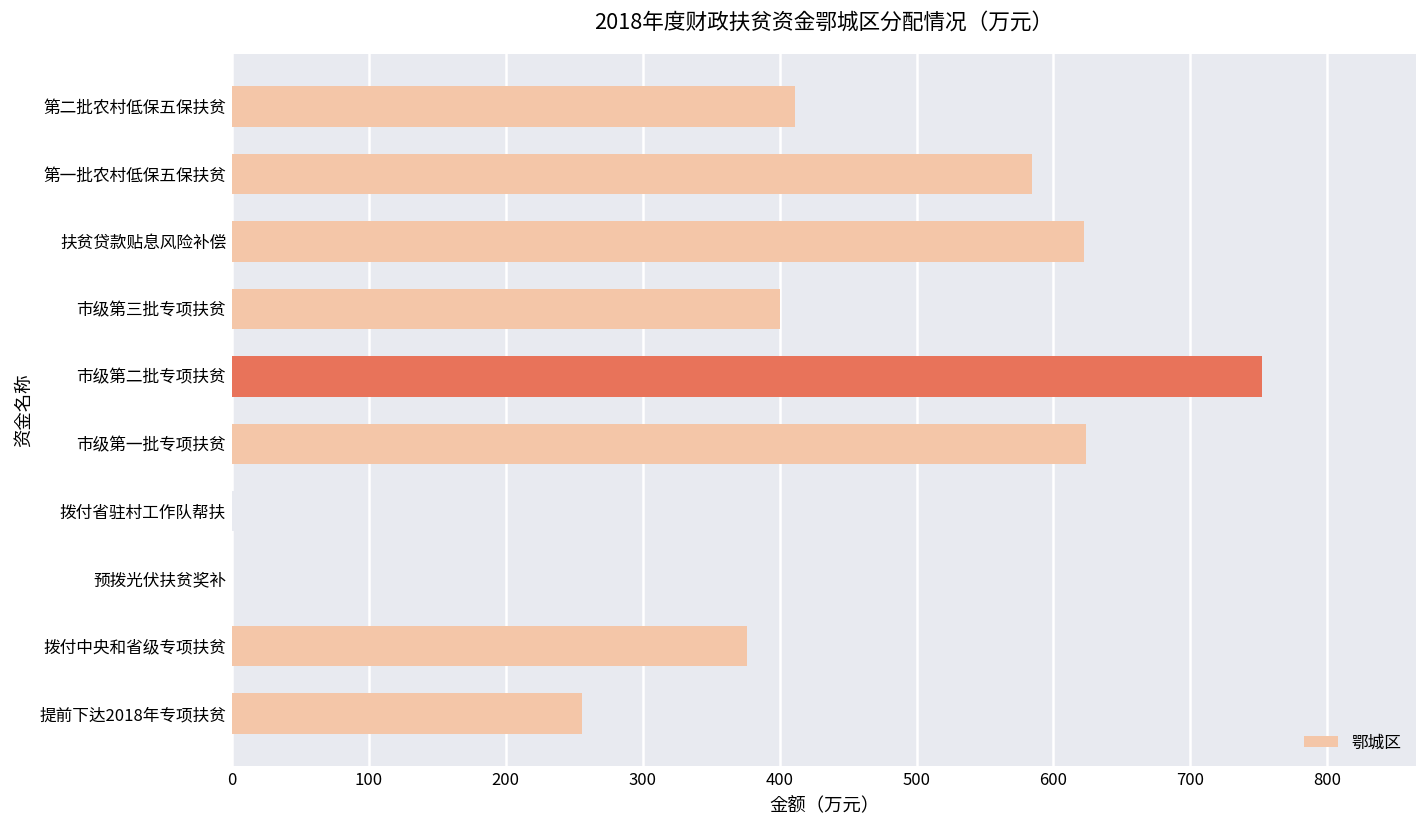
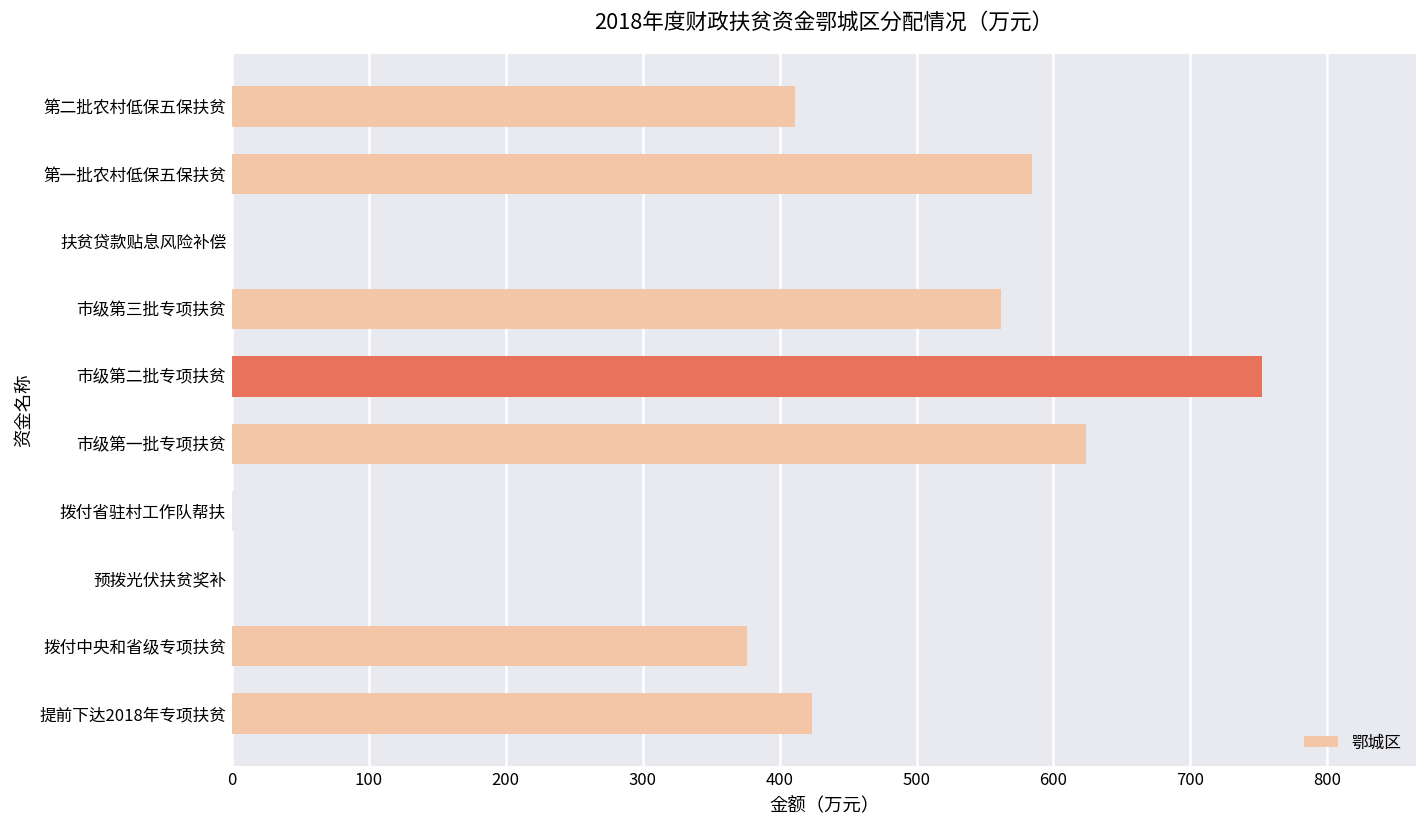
  {
    "第二批农村低保五保扶贫": 411,
    "第一批农村低保五保扶贫": 584,
-   "扶贫贷款贴息风险补偿": 622,
-   "市级第三批专项扶贫": 400,
+   "扶贫贷款贴息风险补偿": 0,
+   "市级第三批专项扶贫": 562,
    "市级第二批专项扶贫": 752,
    "市级第一批专项扶贫": 624,
    "拨付省驻村工作队帮扶": 30,
    "预拨光伏扶贫奖补": 0,
    "拨付中央和省级专项扶贫": 376,
-   "提前下达2018年专项扶贫": 256
+   "提前下达2018年专项扶贫": 424
  }
